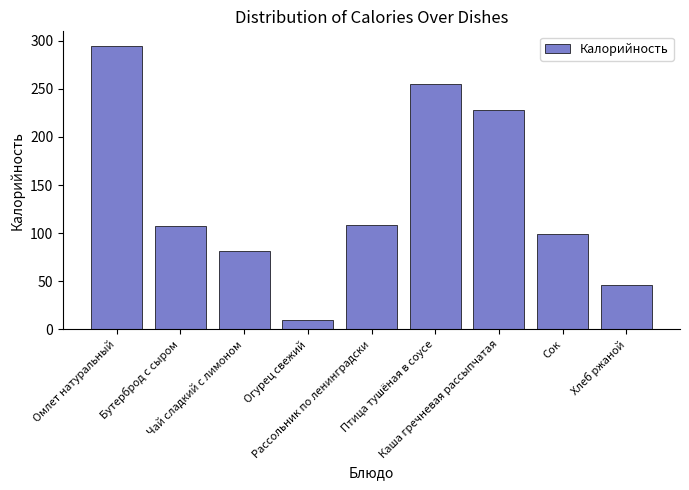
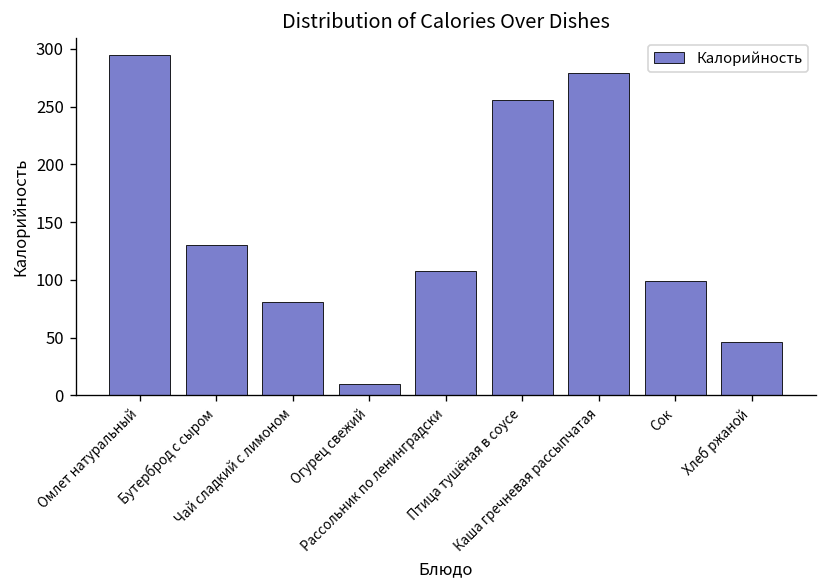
  {
    "Омлет натуральный": 300,
-   "Бутерброд с сыром": 110,
+   "Бутерброд с сыром": 130,
    "Чай сладкий с лимоном": 80,
    "Огурец свежий": 10,
    "Рассольник по ленинградски": 110,
    "Птица тушёная в соусе": 260,
-   "Каша гречневая рассыпчатая": 230,
+   "Каша гречневая рассыпчатая": 280,
    "Сок": 100,
    "Хлеб ржаной": 50
  }
